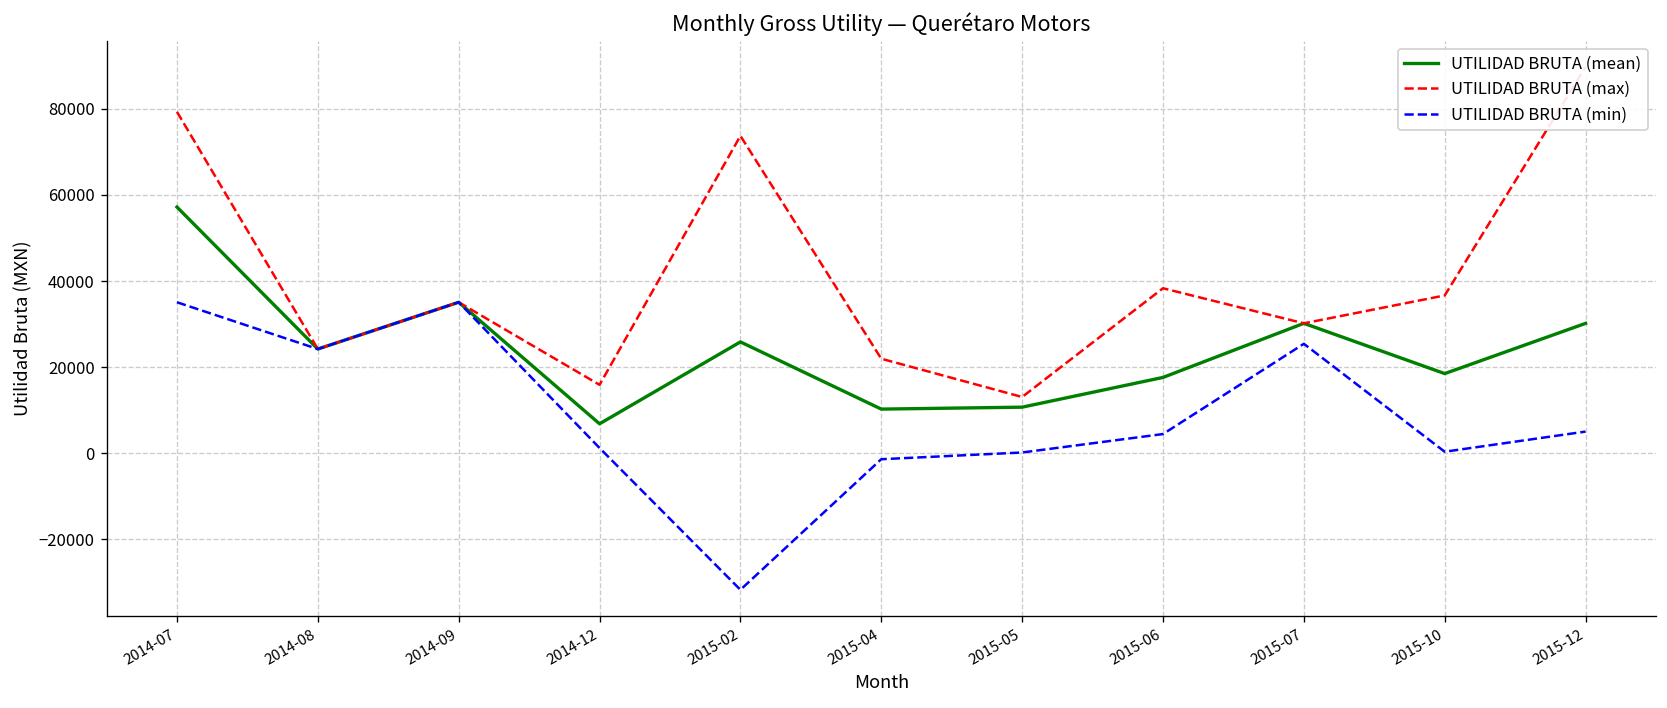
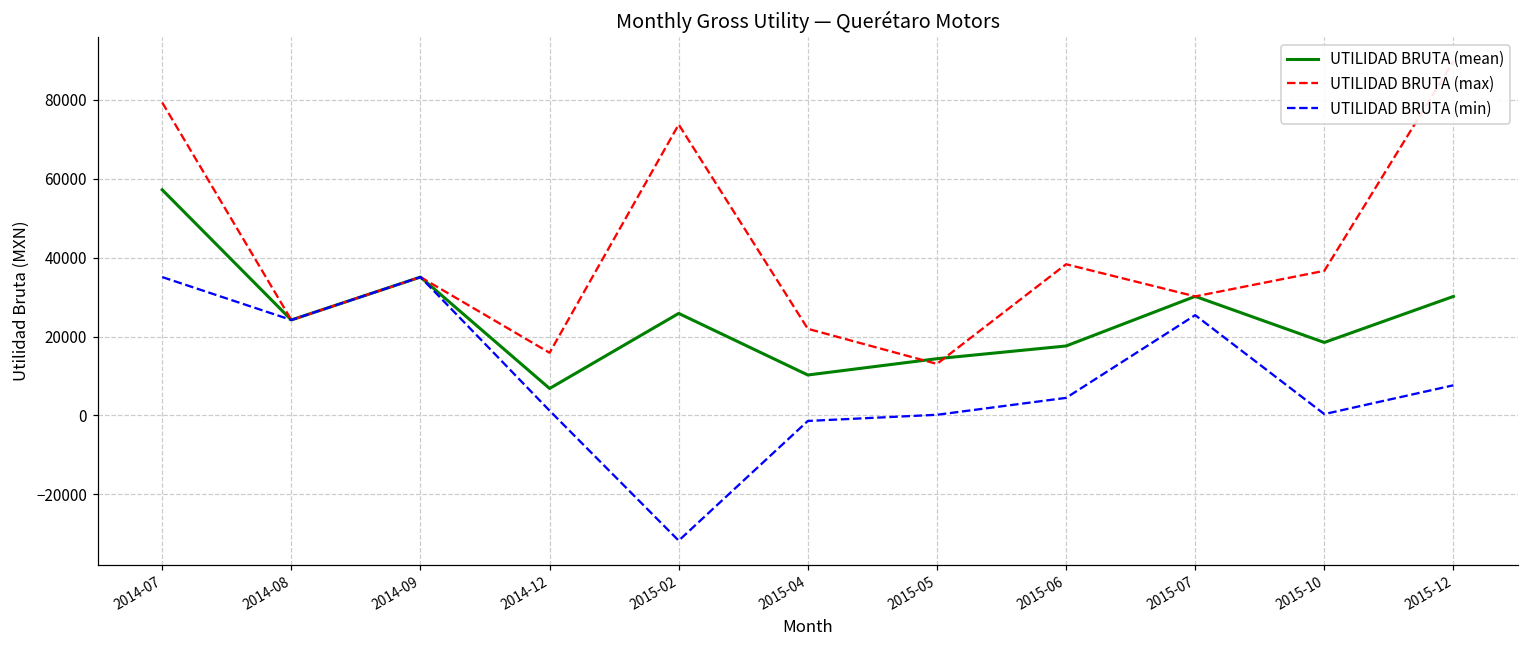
  {
    "UTILIDAD BRUTA (mean)": {
      "2014-07": 57000,
      "2014-12": 7000,
      "2015-02": 26000,
      "2015-04": 10000,
-     "2015-05": 11000,
+     "2015-05": 14000,
      "2015-06": 18000,
      "2015-10": 19000,
      "2015-12": 30000
    },
    "UTILIDAD BRUTA (max)": {
      "2014-07": 79000,
      "2014-12": 16000,
      "2015-02": 74000,
      "2015-04": 22000,
      "2015-05": 13000,
      "2015-06": 38000,
      "2015-10": 37000
    },
    "UTILIDAD BRUTA (min)": {
      "2014-07": 35000,
      "2014-12": 1000,
      "2015-02": -32000,
      "2015-04": -1000,
      "2015-05": 0,
      "2015-06": 4000,
      "2015-07": 25000,
      "2015-10": 0,
-     "2015-12": 5000
+     "2015-12": 8000
    }
  }
